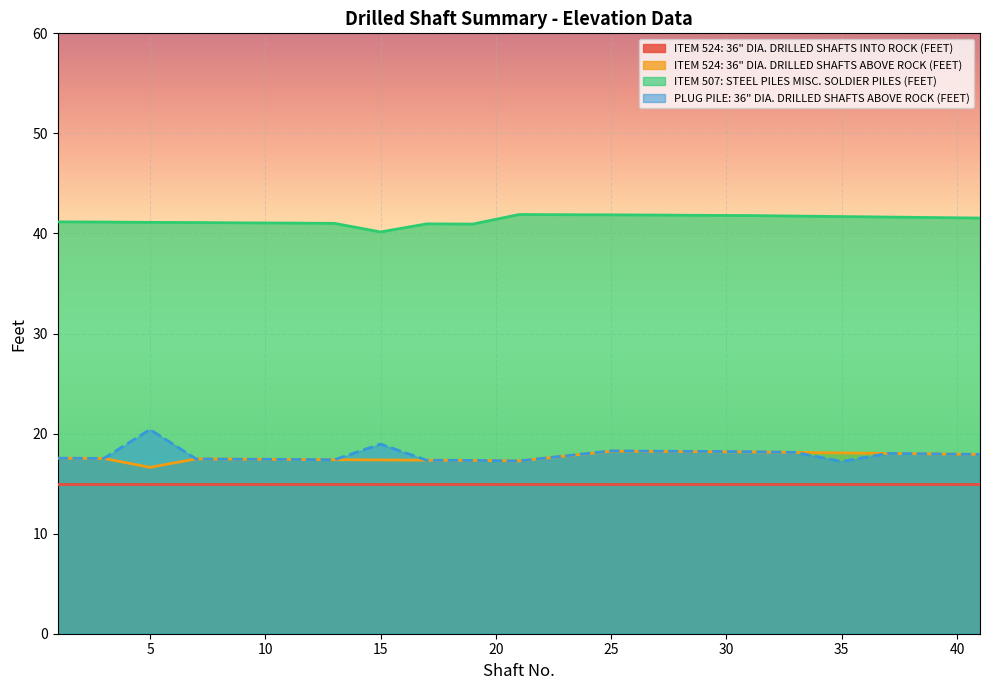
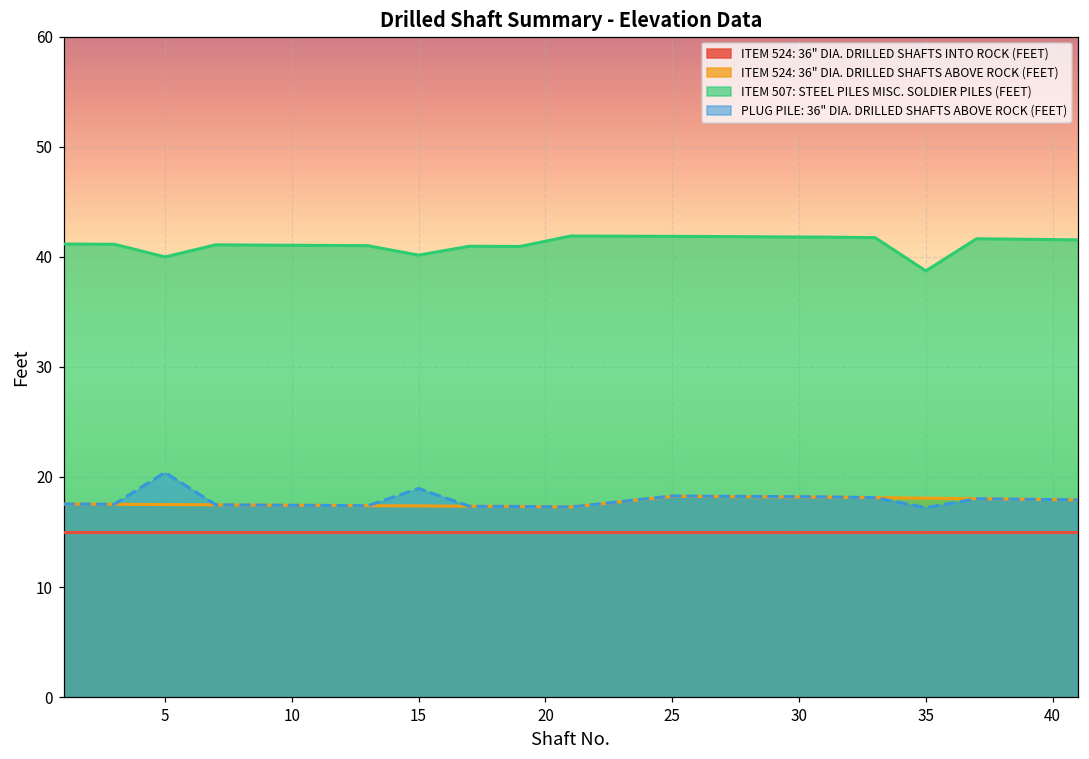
  {
    "ITEM 524: 36\" DIA. DRILLED SHAFTS INTO ROCK (FEET)": {
      "5": 15.0,
      "15": 15.0,
      "25": 15.0,
      "35": 15.0
    },
    "ITEM 524: 36\" DIA. DRILLED SHAFTS ABOVE ROCK (FEET)": {
-     "5": 16.6,
+     "5": 17.5,
      "15": 17.4,
      "35": 18.1
    },
    "ITEM 507: STEEL PILES MISC. SOLDIER PILES (FEET)": {
-     "5": 41.1,
+     "5": 40.0,
      "15": 40.2,
      "25": 41.9,
-     "35": 41.7
+     "35": 38.7
    },
    "PLUG PILE: 36\" DIA. DRILLED SHAFTS ABOVE ROCK (FEET)": {
      "5": 20.4,
      "15": 19.0,
      "35": 17.2
    }
  }
